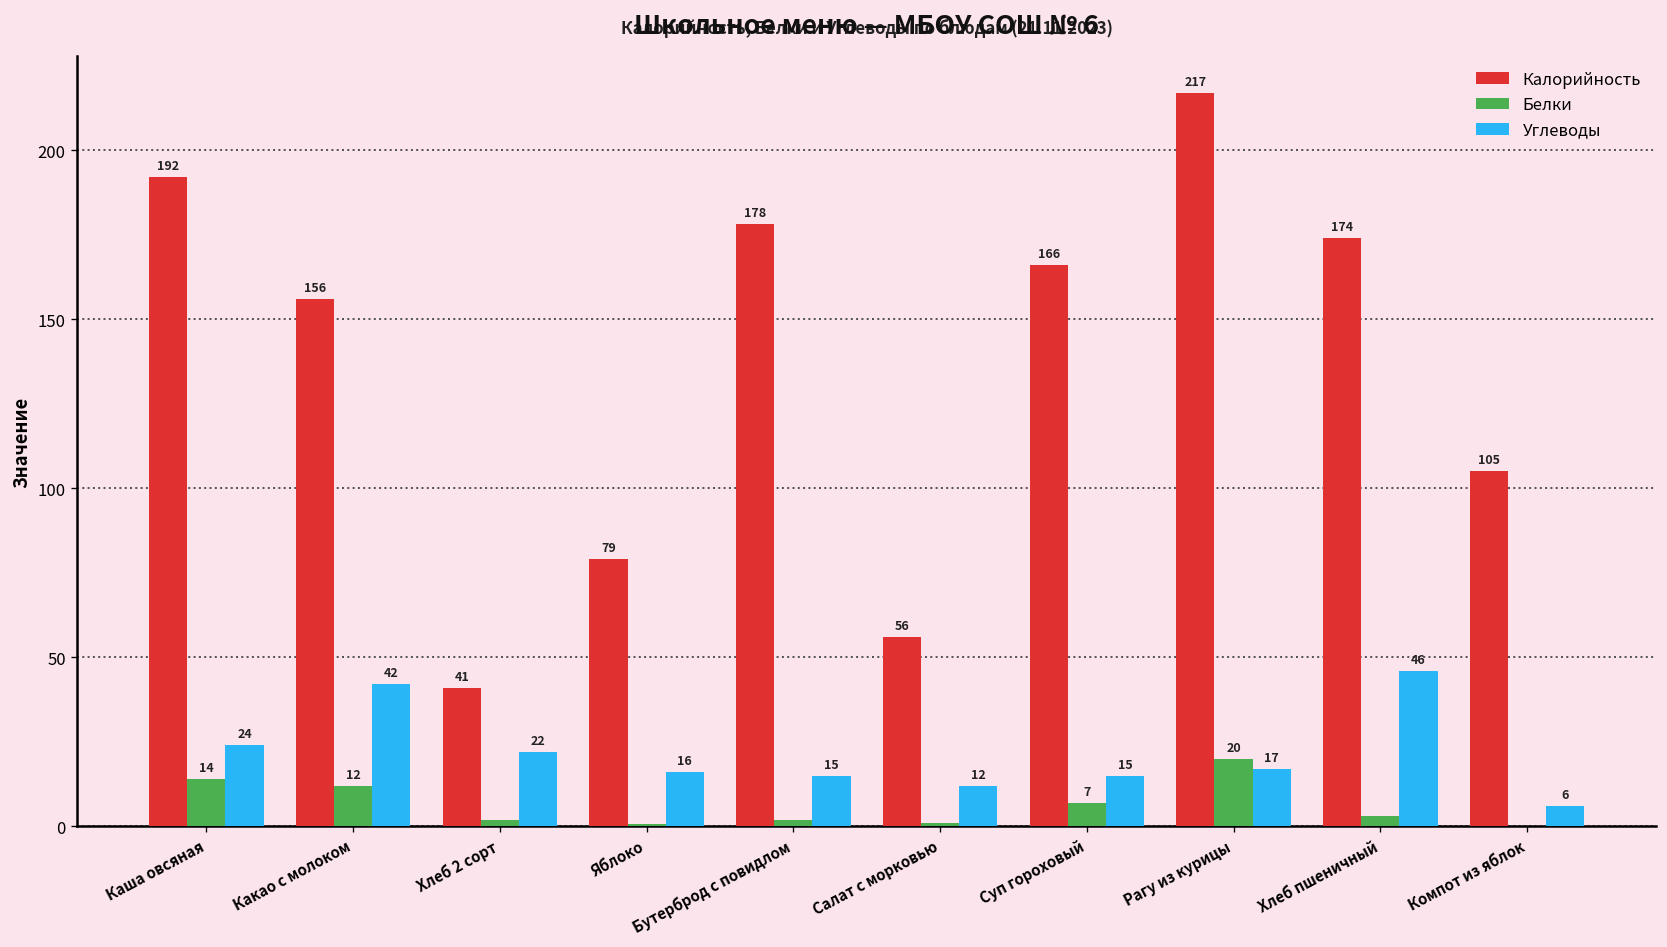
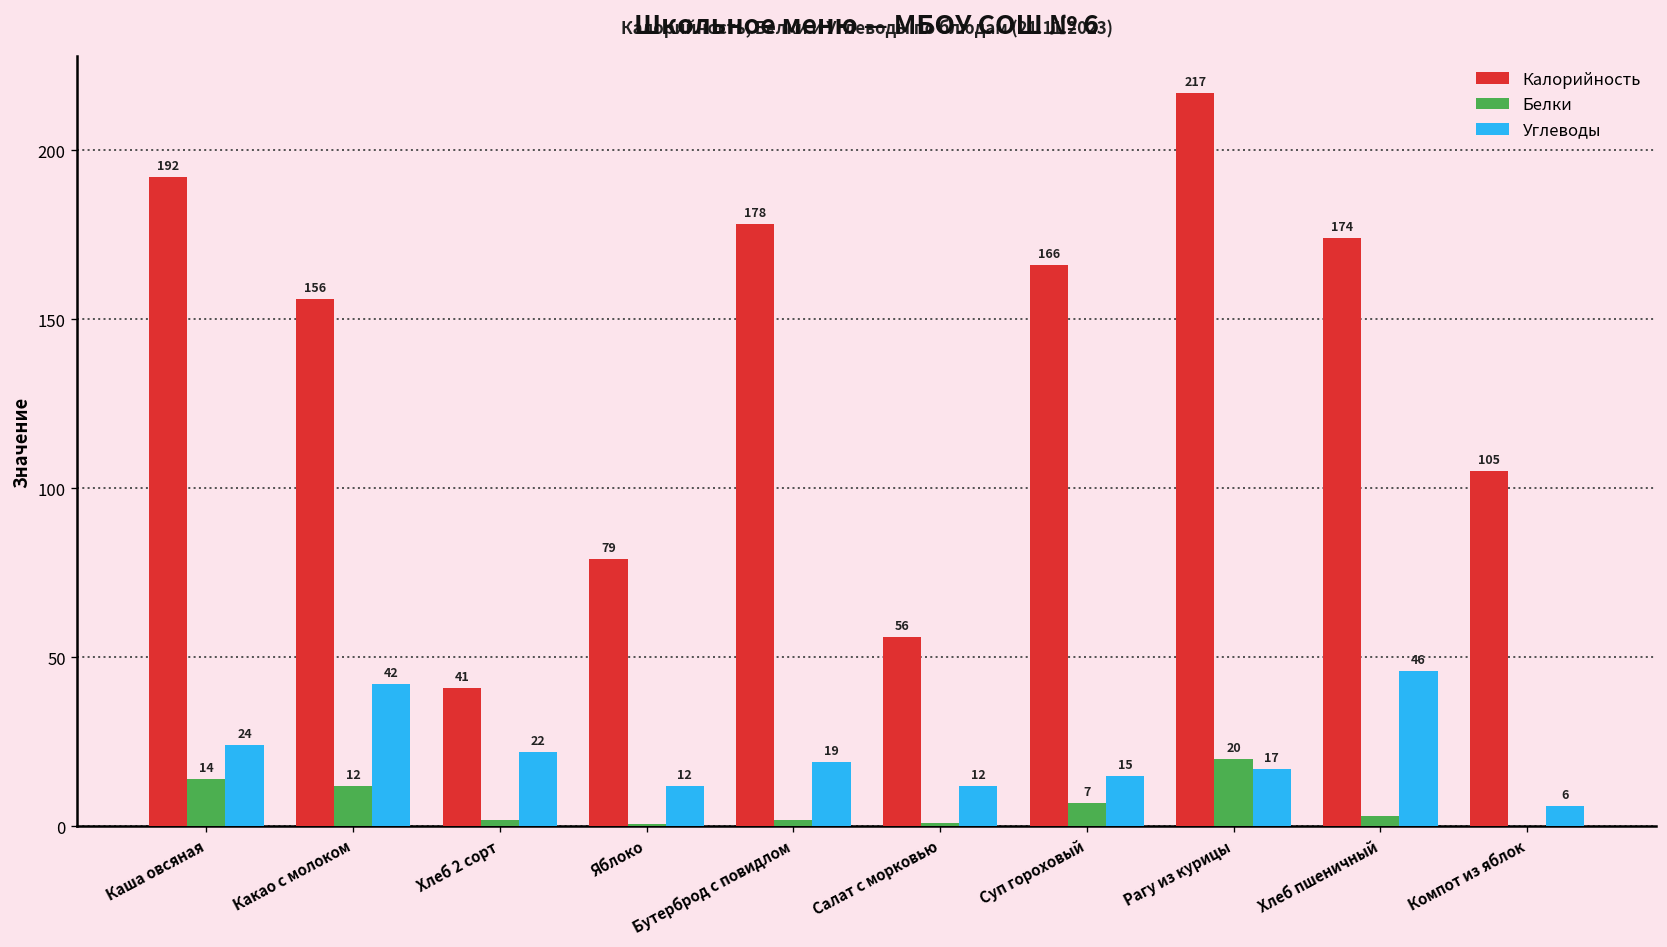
  {
    "Калорийность": {
      "Каша овсяная": 192,
      "Какао с молоком": 156,
      "Хлеб 2 сорт": 41,
      "Яблоко": 79,
      "Бутерброд с повидлом": 178,
      "Салат с морковью": 56,
      "Суп гороховый": 166,
      "Рагу из курицы": 217,
      "Хлеб пшеничный": 174,
      "Компот из яблок": 105
    },
    "Белки": {
      "Каша овсяная": 14,
      "Какао с молоком": 12,
      "Суп гороховый": 7,
      "Рагу из курицы": 20
    },
    "Углеводы": {
      "Каша овсяная": 24,
      "Какао с молоком": 42,
      "Хлеб 2 сорт": 22,
-     "Яблоко": 16,
-     "Бутерброд с повидлом": 15,
+     "Яблоко": 12,
+     "Бутерброд с повидлом": 19,
      "Салат с морковью": 12,
      "Суп гороховый": 15,
      "Рагу из курицы": 17,
      "Хлеб пшеничный": 46,
      "Компот из яблок": 6
    }
  }
